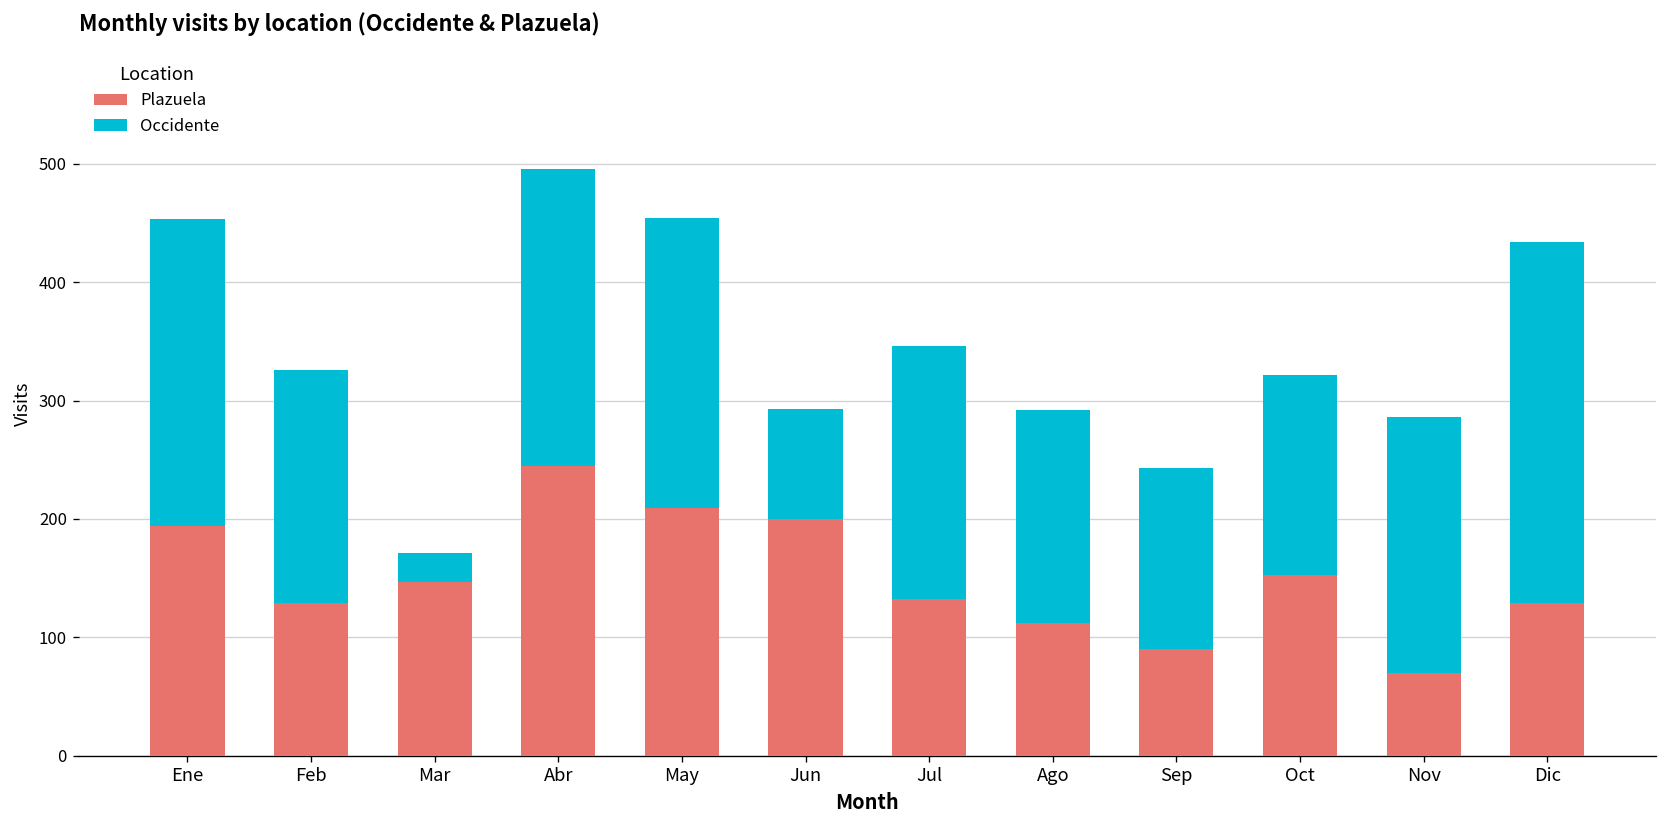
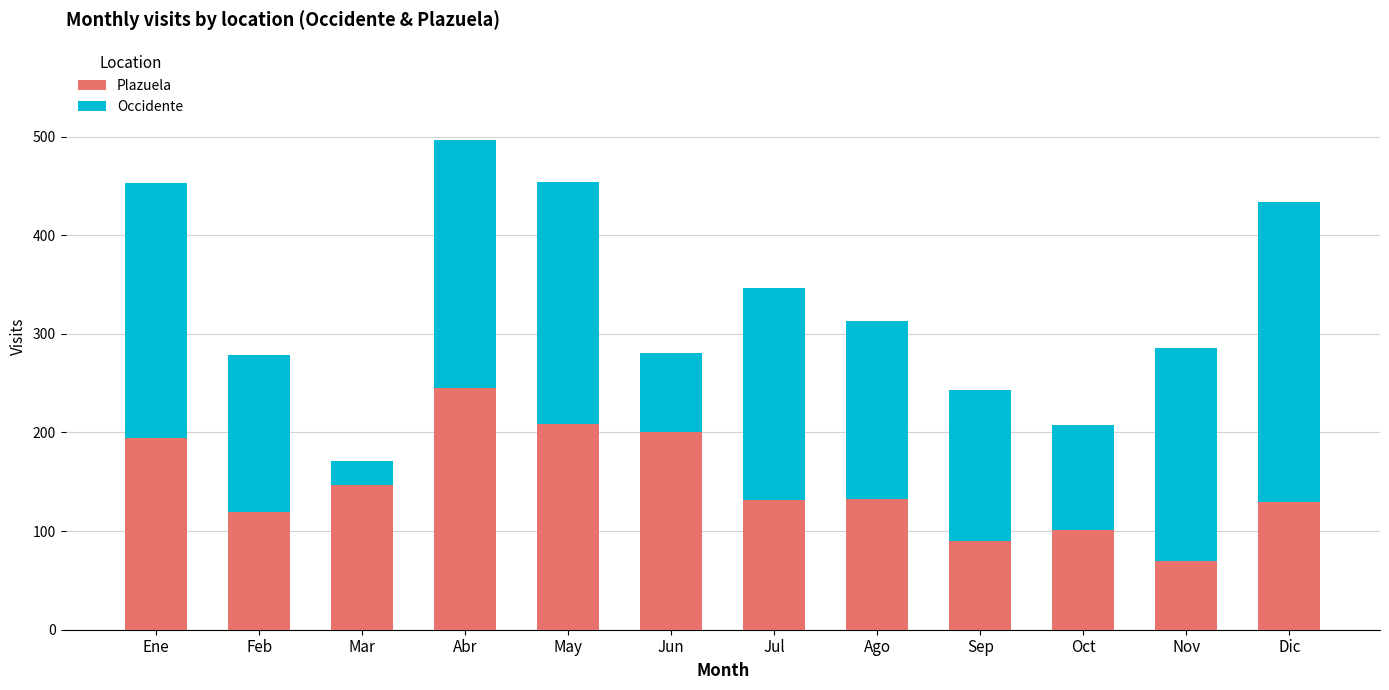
  {
    "Plazuela": {
      "Ene": 190,
-     "Feb": 130,
+     "Feb": 120,
      "Mar": 150,
      "Abr": 250,
      "May": 210,
      "Jun": 200,
      "Jul": 130,
-     "Ago": 110,
+     "Ago": 130,
      "Sep": 90,
-     "Oct": 150,
+     "Oct": 100,
      "Nov": 70,
      "Dic": 130
    },
    "Occidente": {
      "Ene": 260,
-     "Feb": 200,
+     "Feb": 160,
      "Mar": 20,
      "Abr": 250,
      "May": 250,
-     "Jun": 90,
+     "Jun": 80,
      "Jul": 210,
      "Ago": 180,
      "Sep": 150,
-     "Oct": 170,
+     "Oct": 110,
      "Nov": 220,
      "Dic": 310
    }
  }
